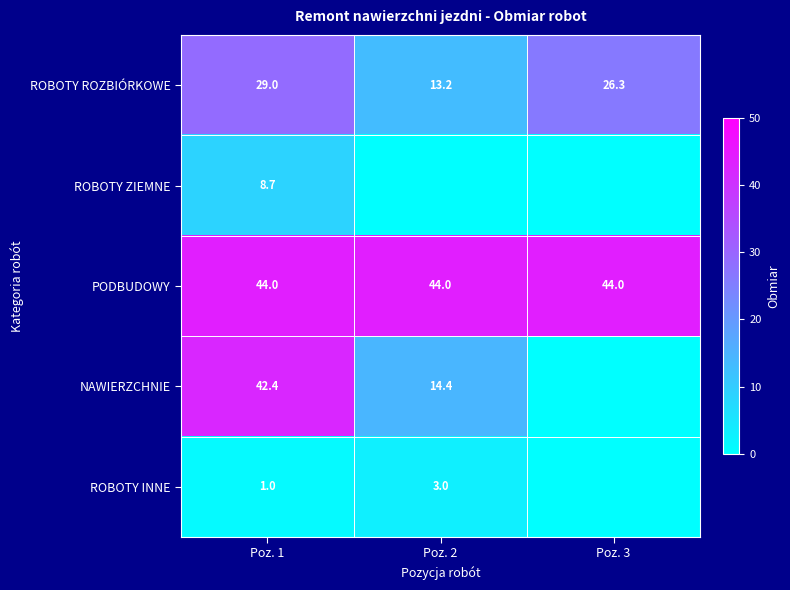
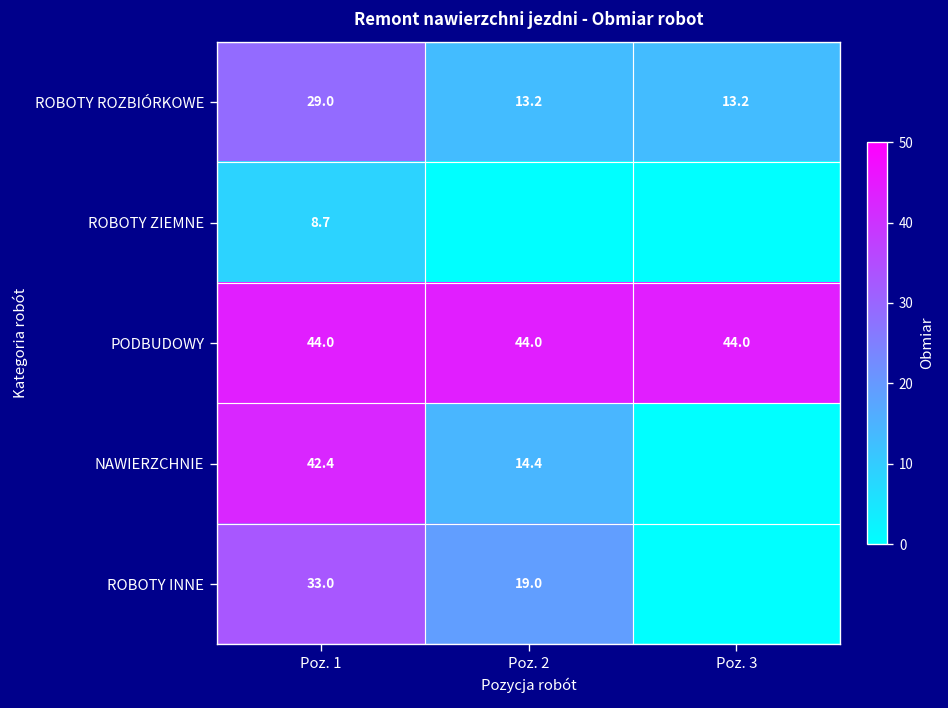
  {
    "ROBOTY ROZBIÓRKOWE": {
      "Poz. 1": 29.0,
      "Poz. 2": 13.2,
-     "Poz. 3": 26.3
+     "Poz. 3": 13.2
    },
    "ROBOTY ZIEMNE": {
      "Poz. 1": 8.7
    },
    "PODBUDOWY": {
      "Poz. 1": 44.0,
      "Poz. 2": 44.0,
      "Poz. 3": 44.0
    },
    "NAWIERZCHNIE": {
      "Poz. 1": 42.4,
      "Poz. 2": 14.4
    },
    "ROBOTY INNE": {
-     "Poz. 1": 1.0,
-     "Poz. 2": 3.0
+     "Poz. 1": 33.0,
+     "Poz. 2": 19.0
    }
  }
